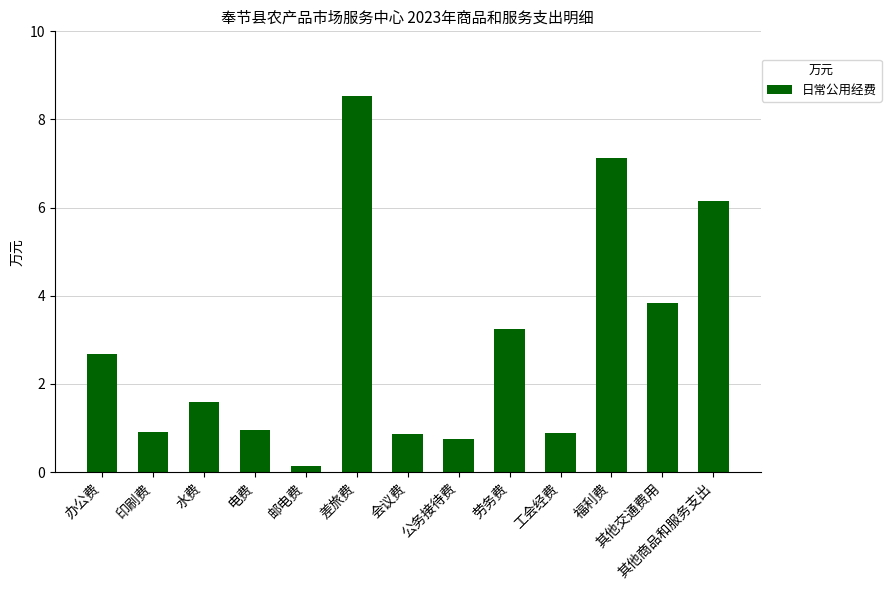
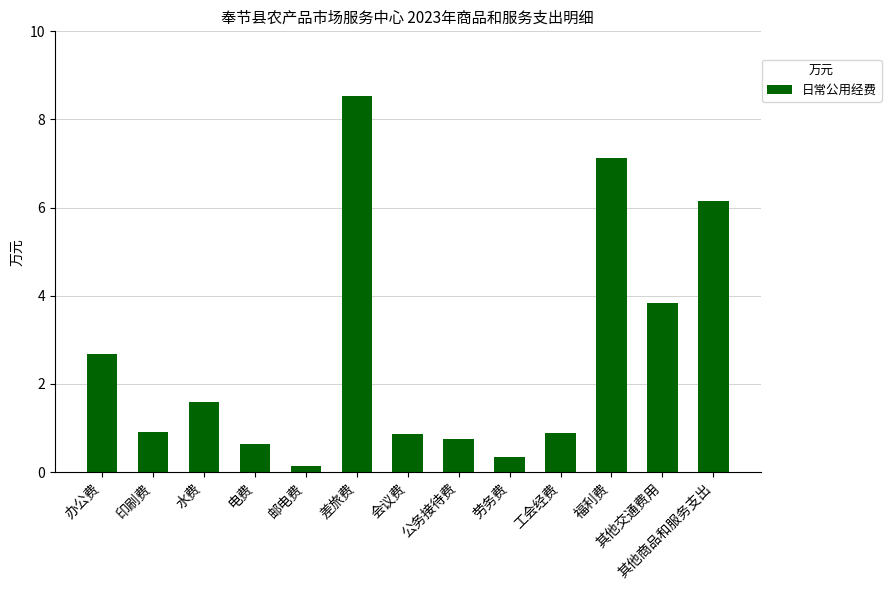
  {
    "办公费": 2.7,
    "印刷费": 0.9,
    "水费": 1.6,
-   "电费": 1.0,
+   "电费": 0.6,
    "邮电费": 0.1,
    "差旅费": 8.5,
    "会议费": 0.9,
    "公务接待费": 0.8,
-   "劳务费": 3.2,
+   "劳务费": 0.4,
    "工会经费": 0.9,
    "福利费": 7.1,
    "其他交通费用": 3.8,
    "其他商品和服务支出": 6.2
  }
